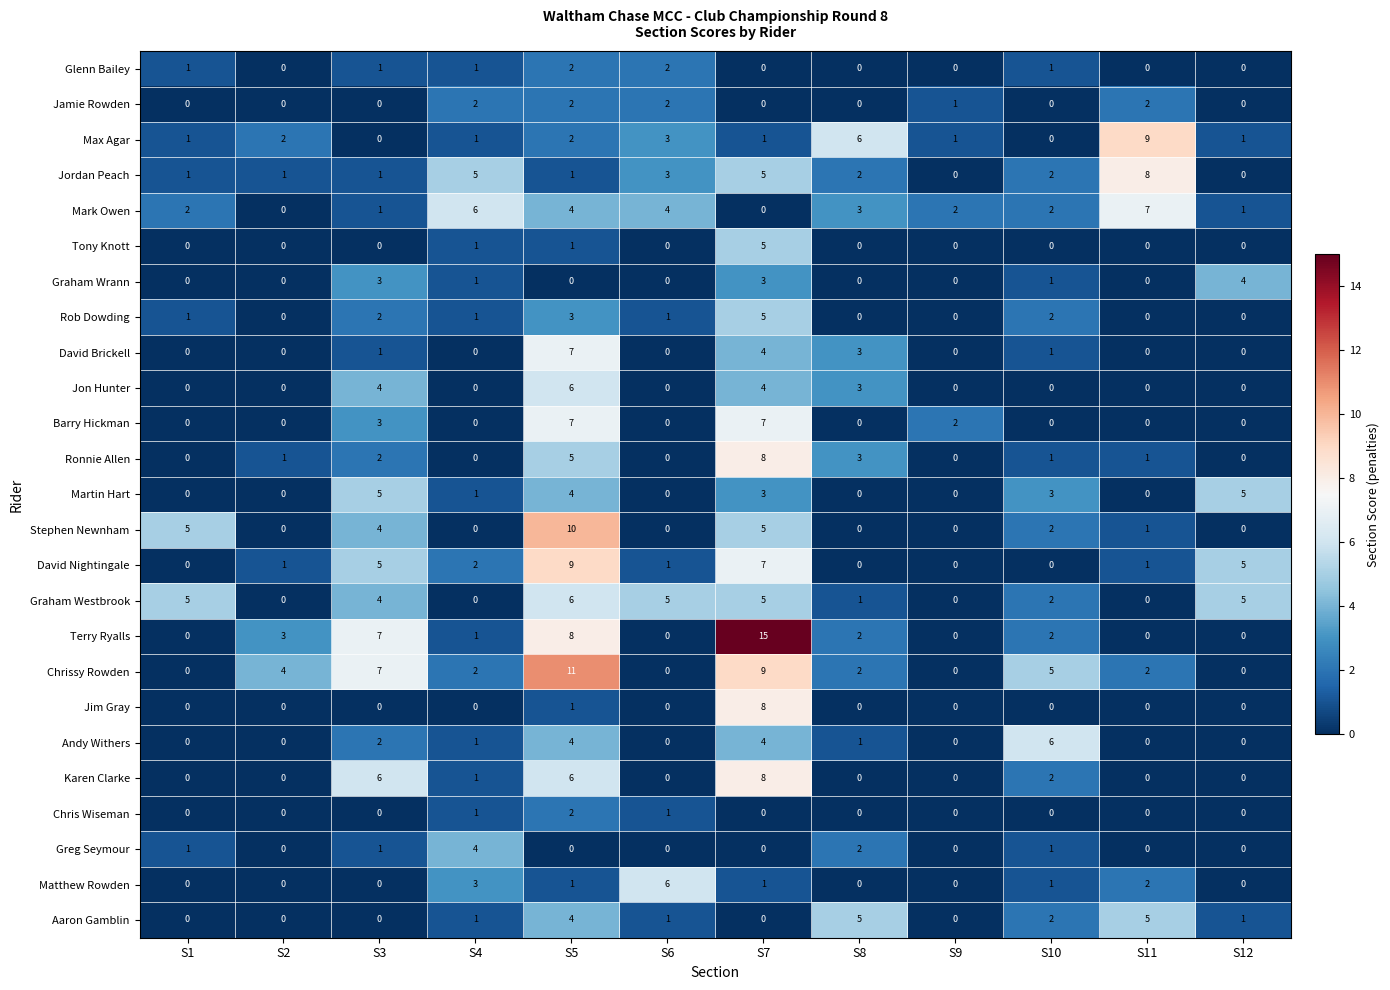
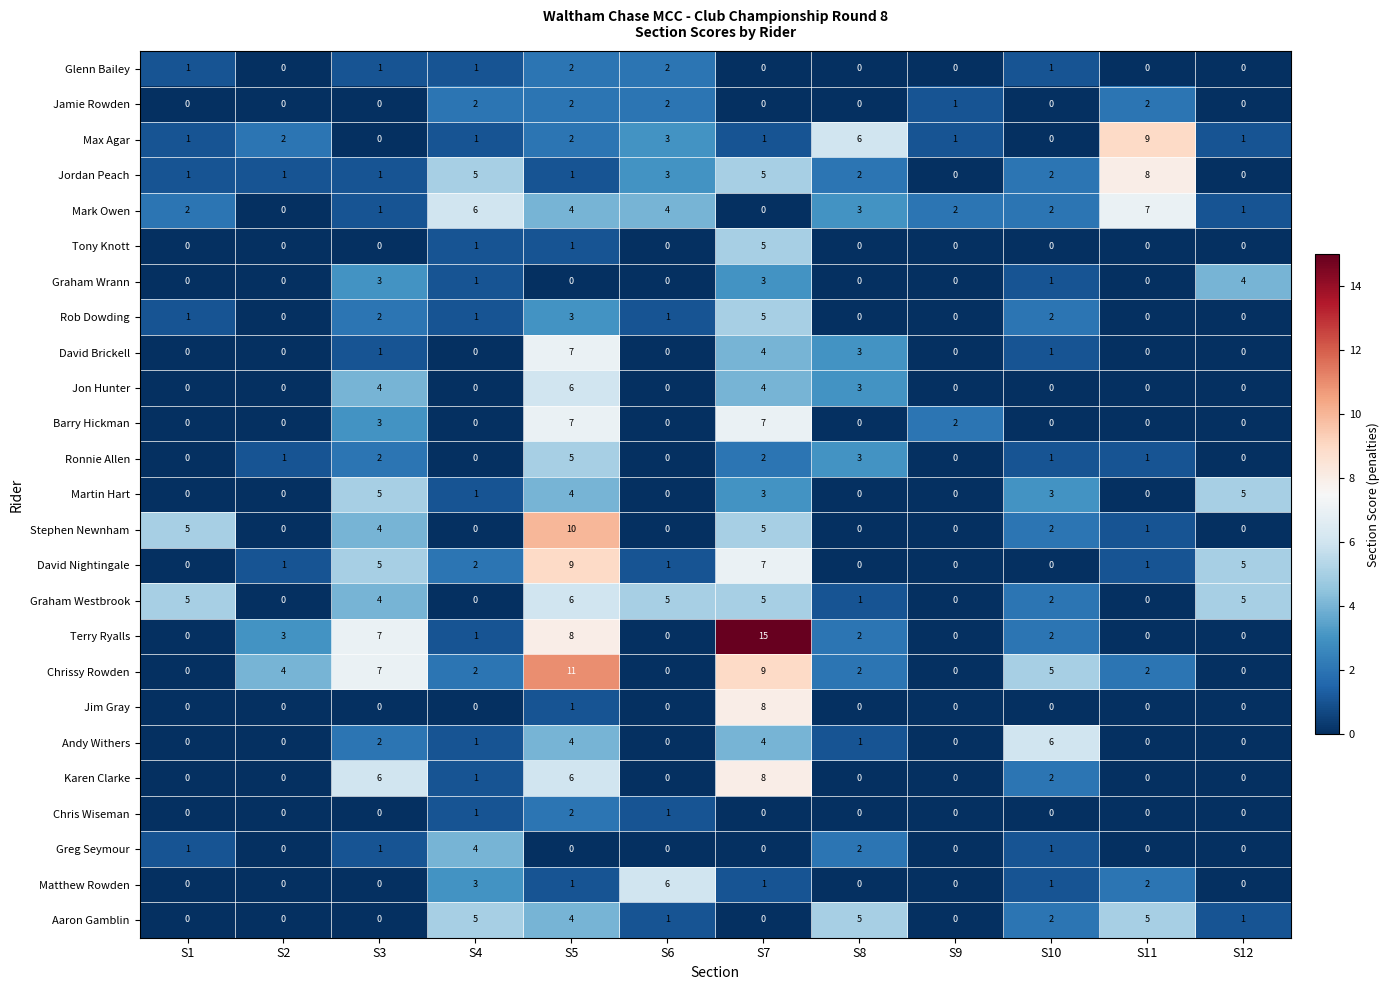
  {
    "Ronnie Allen": {
      "S1": 0,
      "S2": 1,
      "S3": 2,
      "S4": 0,
      "S5": 5,
      "S6": 0,
-     "S7": 8,
+     "S7": 2,
      "S8": 3,
      "S9": 0,
      "S10": 1,
      "S11": 1,
      "S12": 0
    },
    "Aaron Gamblin": {
      "S1": 0,
      "S2": 0,
      "S3": 0,
-     "S4": 1,
+     "S4": 5,
      "S5": 4,
      "S6": 1,
      "S7": 0,
      "S8": 5,
      "S9": 0,
      "S10": 2,
      "S11": 5,
      "S12": 1
    }
  }
